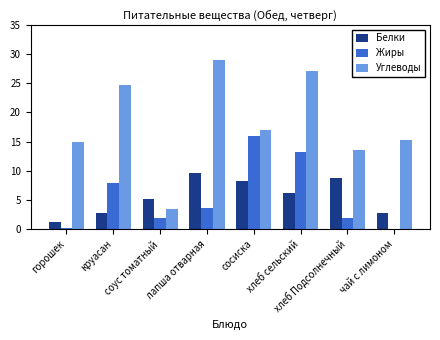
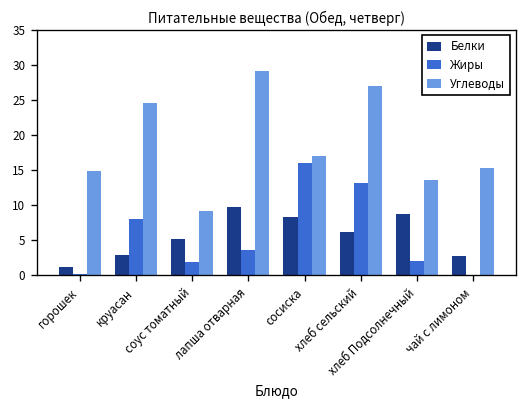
  {
    "Белки": {
      "горошек": 1,
      "круасан": 3,
      "соус томатный": 5,
      "лапша отварная": 10,
      "сосиска": 8,
      "хлеб сельский": 6,
      "хлеб Подсолнечный": 9,
      "чай с лимоном": 3
    },
    "Жиры": {
      "круасан": 8,
      "соус томатный": 2,
      "лапша отварная": 4,
      "сосиска": 16,
      "хлеб сельский": 13,
      "хлеб Подсолнечный": 2,
      "чай с лимоном": 0
    },
    "Углеводы": {
      "горошек": 15,
      "круасан": 25,
-     "соус томатный": 3,
+     "соус томатный": 9,
      "лапша отварная": 29,
      "сосиска": 17,
      "хлеб сельский": 27,
      "хлеб Подсолнечный": 14,
      "чай с лимоном": 15
    }
  }
